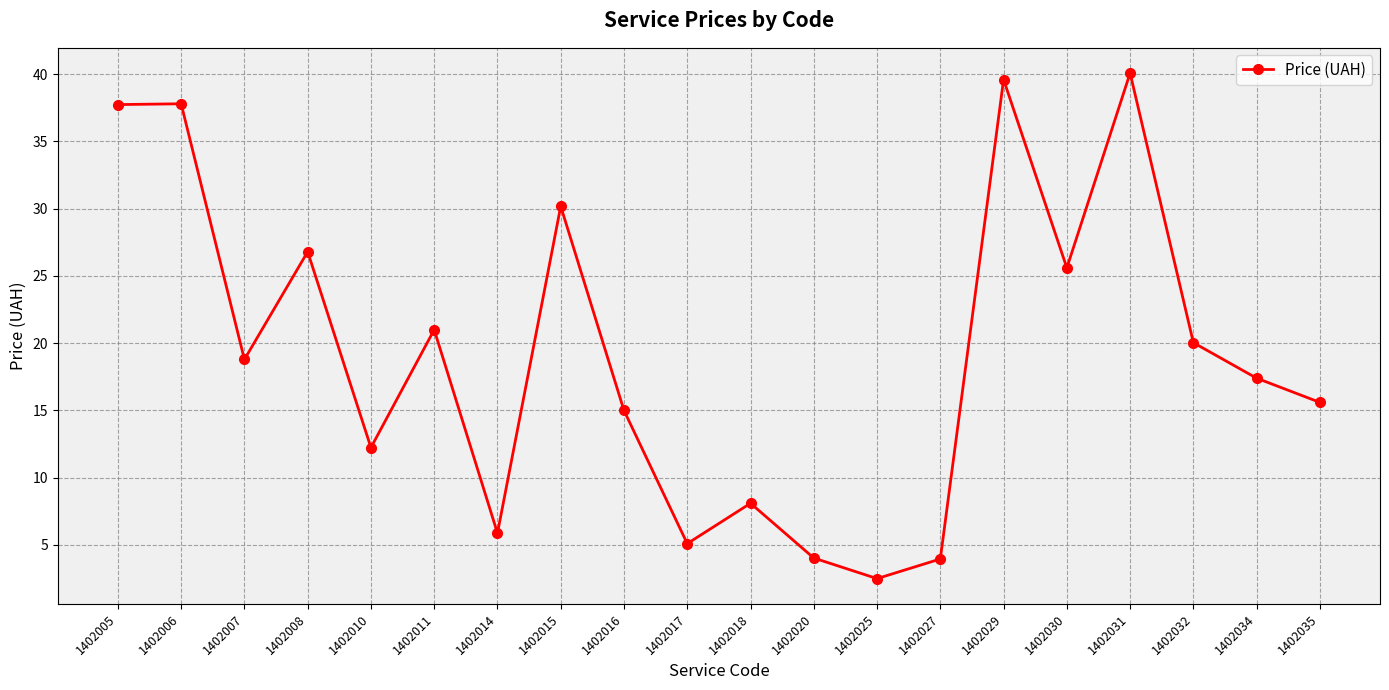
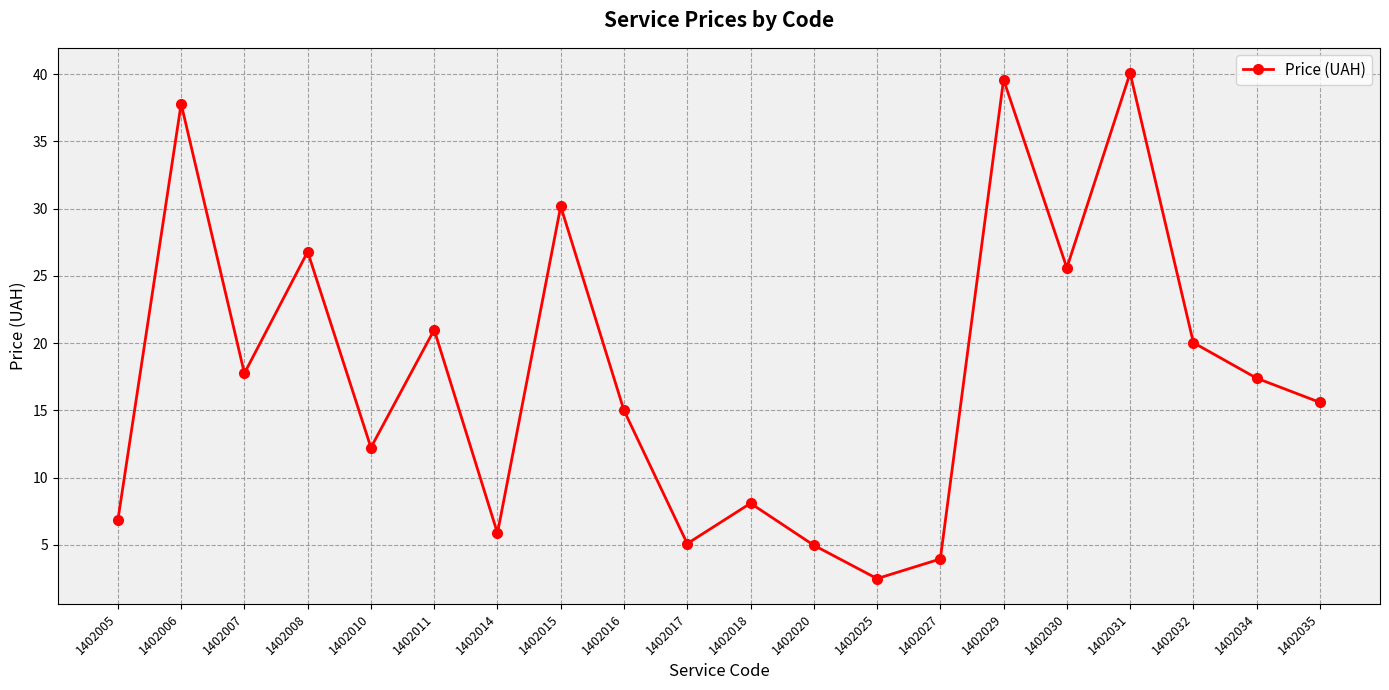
  {
-   "1402005": 37.7,
+   "1402005": 6.9,
    "1402006": 37.8,
-   "1402007": 18.8,
+   "1402007": 17.8,
    "1402008": 26.8,
    "1402010": 12.2,
    "1402011": 21.0,
    "1402014": 5.9,
    "1402015": 30.2,
    "1402016": 15.0,
    "1402017": 5.1,
    "1402018": 8.1,
-   "1402020": 4.0,
+   "1402020": 5.0,
    "1402025": 2.5,
    "1402027": 4.0,
    "1402029": 39.6,
    "1402030": 25.6,
    "1402031": 40.1,
    "1402032": 20.0,
    "1402034": 17.4,
    "1402035": 15.6
  }
